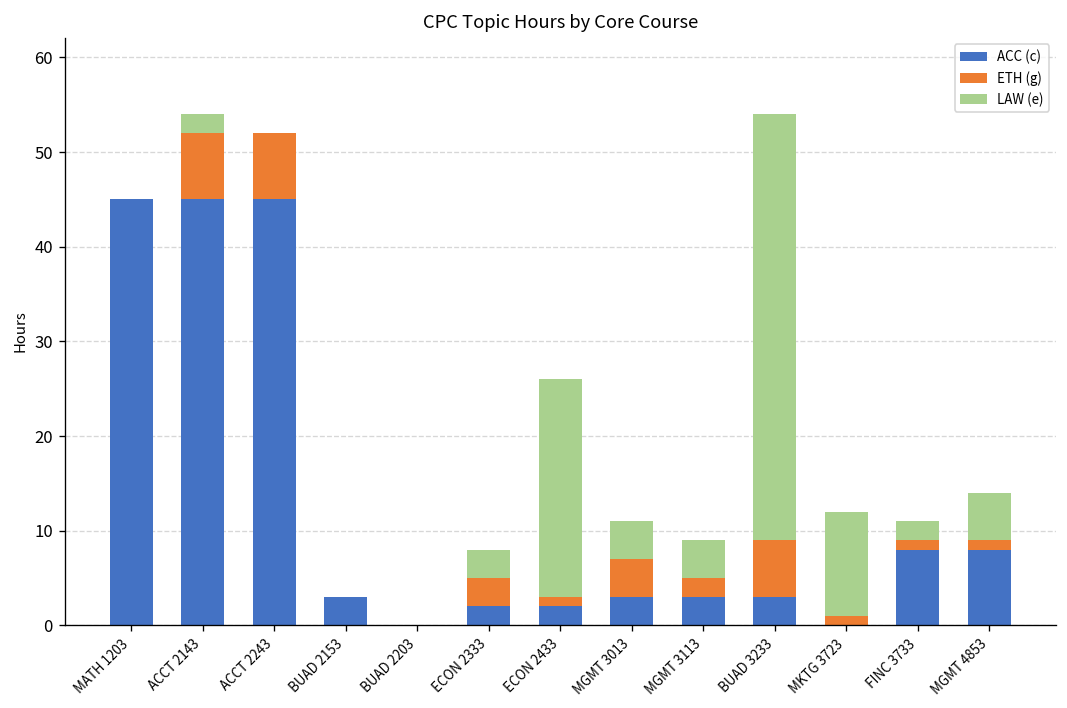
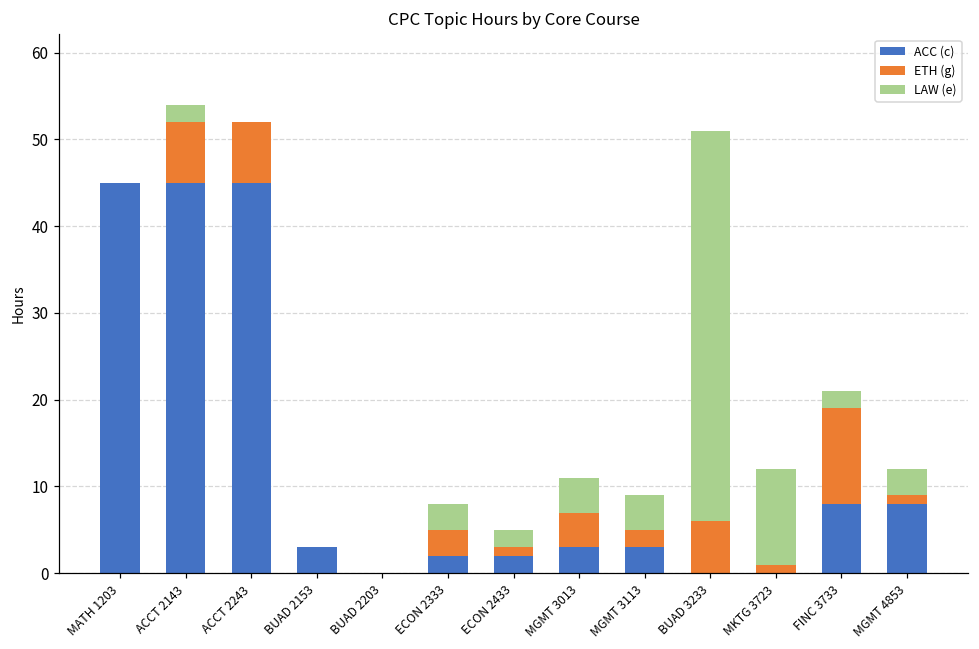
  {
    "ACC (c)": {
      "MATH 1203": 45,
      "ACCT 2143": 45,
      "ACCT 2243": 45,
      "BUAD 2153": 3,
      "BUAD 2203": 0,
      "ECON 2333": 2,
      "ECON 2433": 2,
      "MGMT 3013": 3,
      "MGMT 3113": 3,
-     "BUAD 3233": 3,
+     "BUAD 3233": 0,
      "MKTG 3723": 0,
      "FINC 3733": 8,
      "MGMT 4853": 8
    },
    "ETH (g)": {
      "MATH 1203": 0,
      "ACCT 2143": 7,
      "ACCT 2243": 7,
      "BUAD 2153": 0,
      "BUAD 2203": 0,
      "ECON 2333": 3,
      "ECON 2433": 1,
      "MGMT 3013": 4,
      "MGMT 3113": 2,
      "BUAD 3233": 6,
      "MKTG 3723": 1,
-     "FINC 3733": 1,
+     "FINC 3733": 11,
      "MGMT 4853": 1
    },
    "LAW (e)": {
      "MATH 1203": 0,
      "ACCT 2143": 2,
      "ACCT 2243": 0,
      "BUAD 2153": 0,
      "BUAD 2203": 0,
      "ECON 2333": 3,
-     "ECON 2433": 23,
+     "ECON 2433": 2,
      "MGMT 3013": 4,
      "MGMT 3113": 4,
      "BUAD 3233": 45,
      "MKTG 3723": 11,
      "FINC 3733": 2,
-     "MGMT 4853": 5
+     "MGMT 4853": 3
    }
  }
